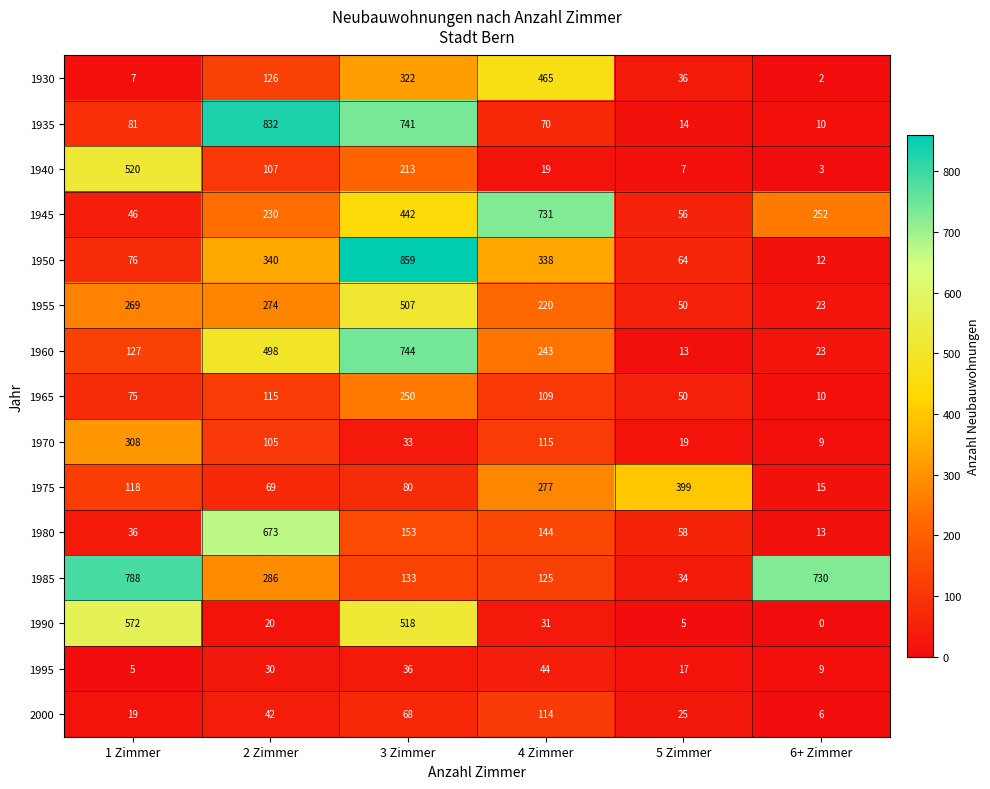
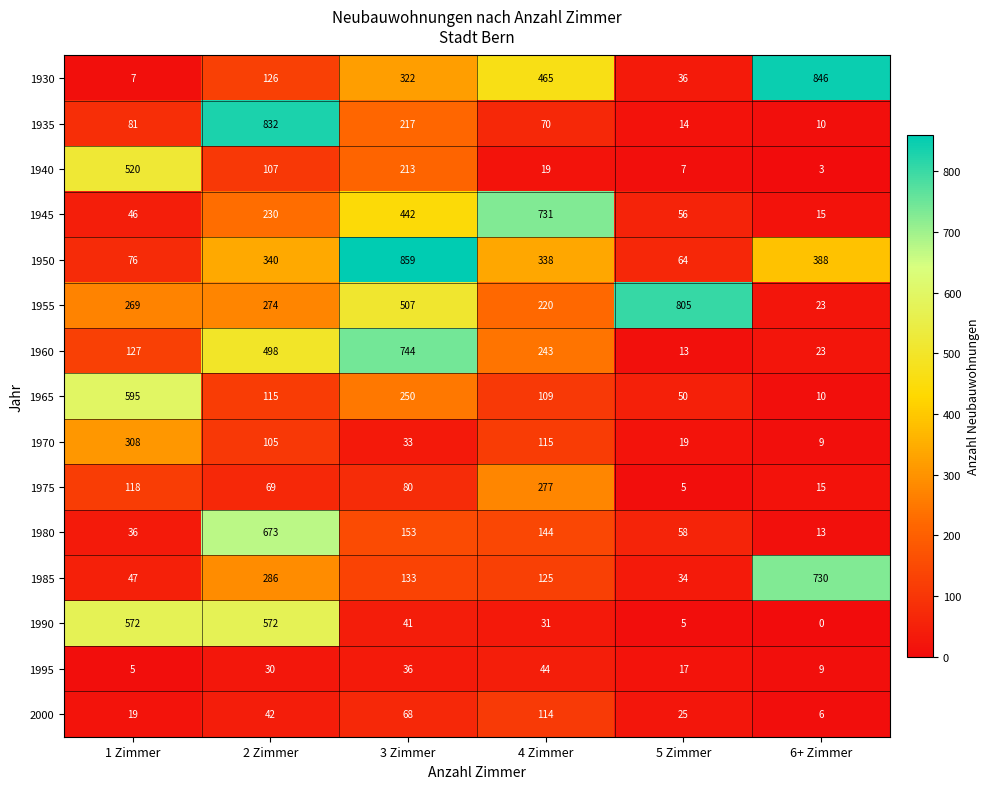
  {
    "1930": {
      "1 Zimmer": 7,
      "2 Zimmer": 126,
      "3 Zimmer": 322,
      "4 Zimmer": 465,
      "5 Zimmer": 36,
-     "6+ Zimmer": 2
+     "6+ Zimmer": 846
    },
    "1935": {
      "1 Zimmer": 81,
      "2 Zimmer": 832,
-     "3 Zimmer": 741,
+     "3 Zimmer": 217,
      "4 Zimmer": 70,
      "5 Zimmer": 14,
      "6+ Zimmer": 10
    },
    "1940": {
      "1 Zimmer": 520,
      "2 Zimmer": 107,
      "3 Zimmer": 213,
      "4 Zimmer": 19,
      "5 Zimmer": 7,
      "6+ Zimmer": 3
    },
    "1945": {
      "1 Zimmer": 46,
      "2 Zimmer": 230,
      "3 Zimmer": 442,
      "4 Zimmer": 731,
      "5 Zimmer": 56,
-     "6+ Zimmer": 252
+     "6+ Zimmer": 15
    },
    "1950": {
      "1 Zimmer": 76,
      "2 Zimmer": 340,
      "3 Zimmer": 859,
      "4 Zimmer": 338,
      "5 Zimmer": 64,
-     "6+ Zimmer": 12
+     "6+ Zimmer": 388
    },
    "1955": {
      "1 Zimmer": 269,
      "2 Zimmer": 274,
      "3 Zimmer": 507,
      "4 Zimmer": 220,
-     "5 Zimmer": 50,
+     "5 Zimmer": 805,
      "6+ Zimmer": 23
    },
    "1960": {
      "1 Zimmer": 127,
      "2 Zimmer": 498,
      "3 Zimmer": 744,
      "4 Zimmer": 243,
      "5 Zimmer": 13,
      "6+ Zimmer": 23
    },
    "1965": {
-     "1 Zimmer": 75,
+     "1 Zimmer": 595,
      "2 Zimmer": 115,
      "3 Zimmer": 250,
      "4 Zimmer": 109,
      "5 Zimmer": 50,
      "6+ Zimmer": 10
    },
    "1970": {
      "1 Zimmer": 308,
      "2 Zimmer": 105,
      "3 Zimmer": 33,
      "4 Zimmer": 115,
      "5 Zimmer": 19,
      "6+ Zimmer": 9
    },
    "1975": {
      "1 Zimmer": 118,
      "2 Zimmer": 69,
      "3 Zimmer": 80,
      "4 Zimmer": 277,
-     "5 Zimmer": 399,
+     "5 Zimmer": 5,
      "6+ Zimmer": 15
    },
    "1980": {
      "1 Zimmer": 36,
      "2 Zimmer": 673,
      "3 Zimmer": 153,
      "4 Zimmer": 144,
      "5 Zimmer": 58,
      "6+ Zimmer": 13
    },
    "1985": {
-     "1 Zimmer": 788,
+     "1 Zimmer": 47,
      "2 Zimmer": 286,
      "3 Zimmer": 133,
      "4 Zimmer": 125,
      "5 Zimmer": 34,
      "6+ Zimmer": 730
    },
    "1990": {
      "1 Zimmer": 572,
-     "2 Zimmer": 20,
-     "3 Zimmer": 518,
+     "2 Zimmer": 572,
+     "3 Zimmer": 41,
      "4 Zimmer": 31,
      "5 Zimmer": 5,
      "6+ Zimmer": 0
    },
    "1995": {
      "1 Zimmer": 5,
      "2 Zimmer": 30,
      "3 Zimmer": 36,
      "4 Zimmer": 44,
      "5 Zimmer": 17,
      "6+ Zimmer": 9
    },
    "2000": {
      "1 Zimmer": 19,
      "2 Zimmer": 42,
      "3 Zimmer": 68,
      "4 Zimmer": 114,
      "5 Zimmer": 25,
      "6+ Zimmer": 6
    }
  }
